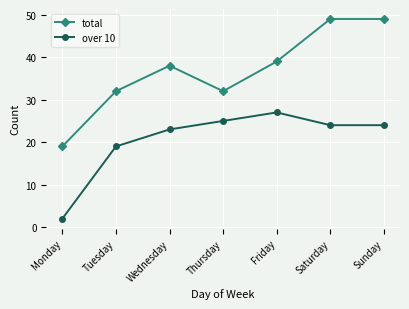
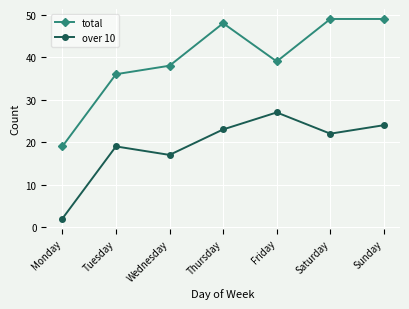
  {
    "total": {
      "Monday": 19,
-     "Tuesday": 32,
+     "Tuesday": 36,
      "Wednesday": 38,
-     "Thursday": 32,
+     "Thursday": 48,
      "Friday": 39,
      "Saturday": 49,
      "Sunday": 49
    },
    "over 10": {
      "Monday": 2,
      "Tuesday": 19,
-     "Wednesday": 23,
-     "Thursday": 25,
+     "Wednesday": 17,
+     "Thursday": 23,
      "Friday": 27,
-     "Saturday": 24,
+     "Saturday": 22,
      "Sunday": 24
    }
  }
